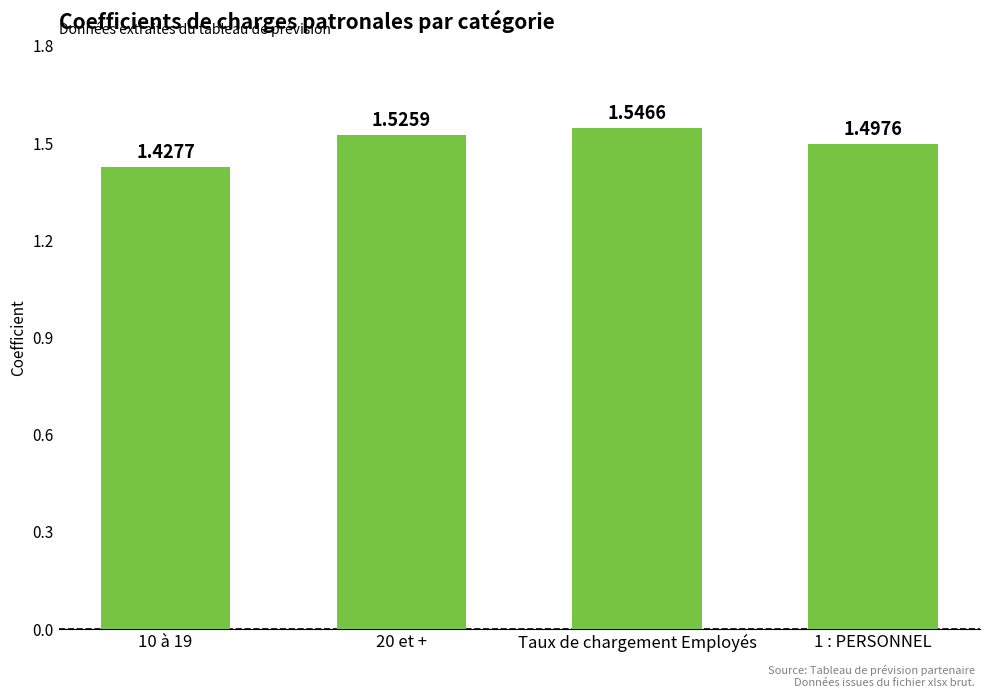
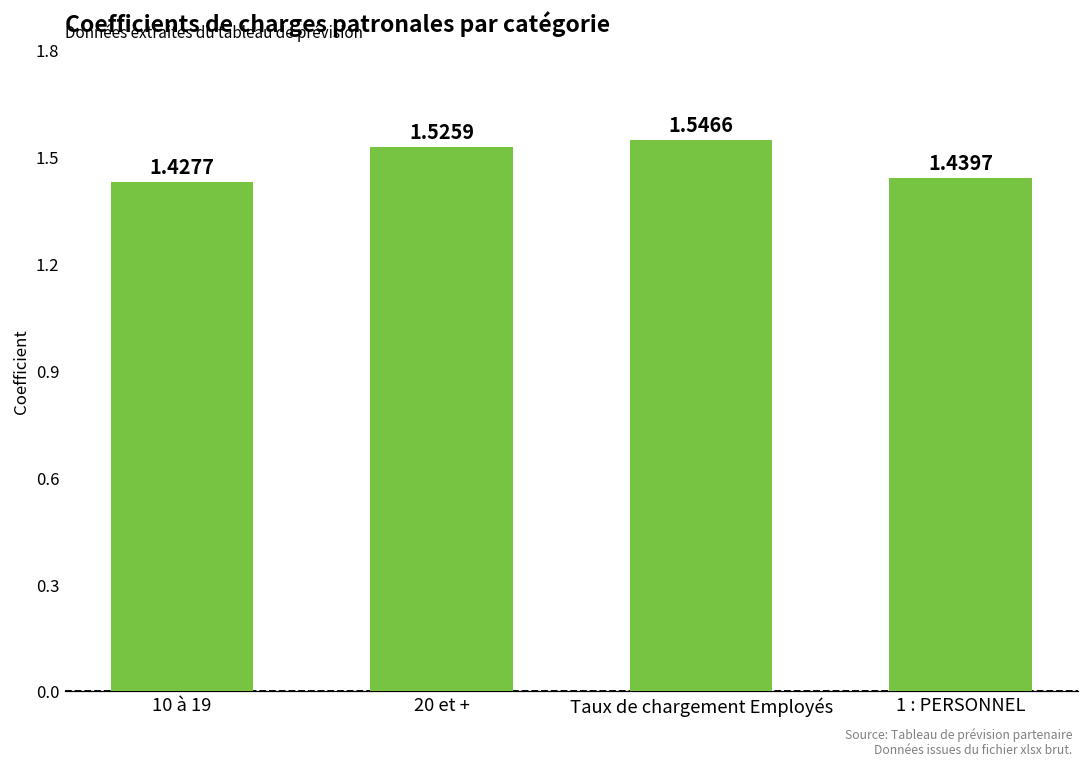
  {
    "10 à 19": 1.4277,
    "20 et +": 1.5259,
    "Taux de chargement Employés": 1.5466,
-   "1 : PERSONNEL": 1.4976
+   "1 : PERSONNEL": 1.4397
  }
